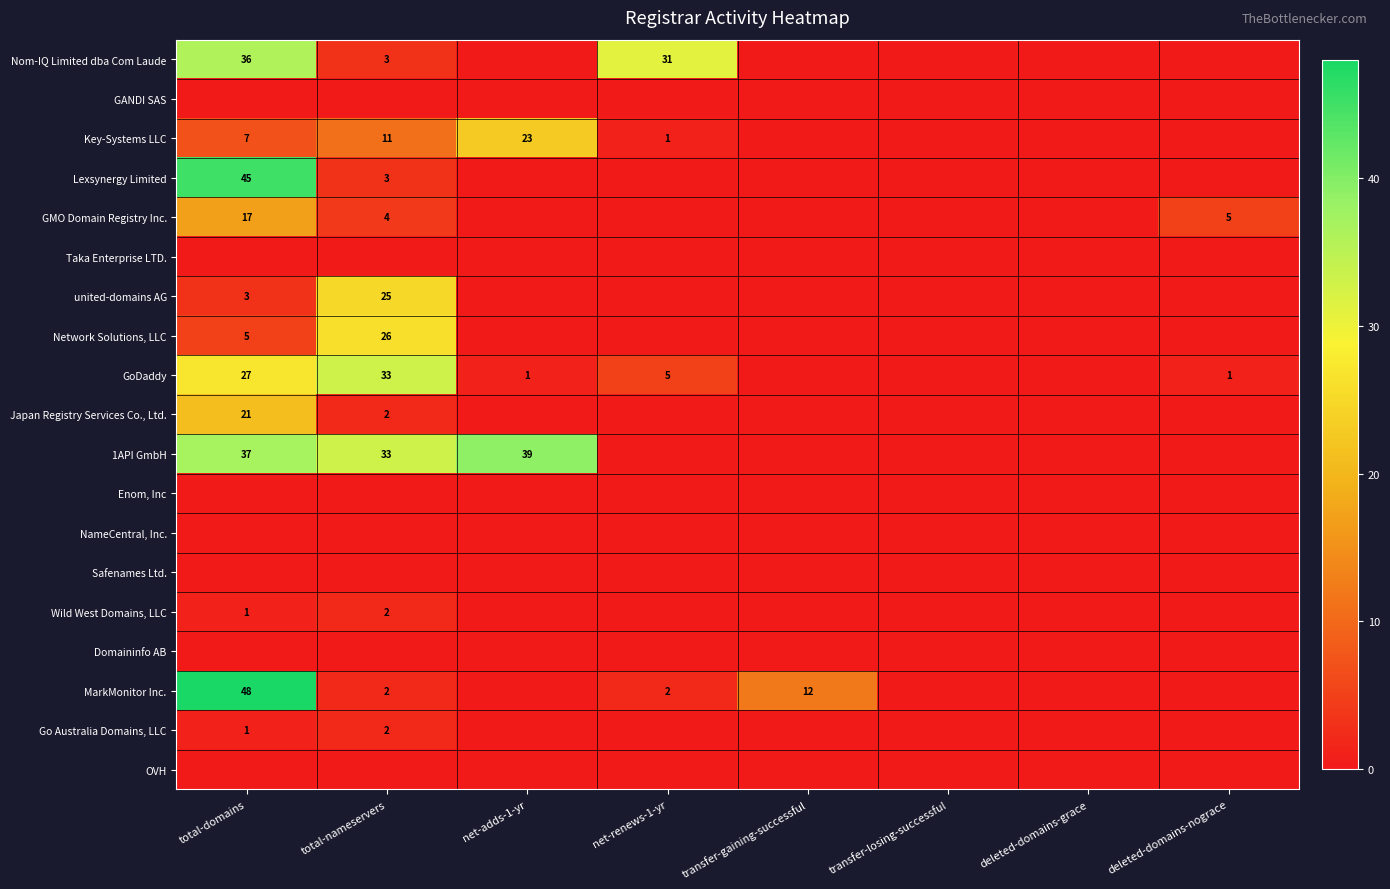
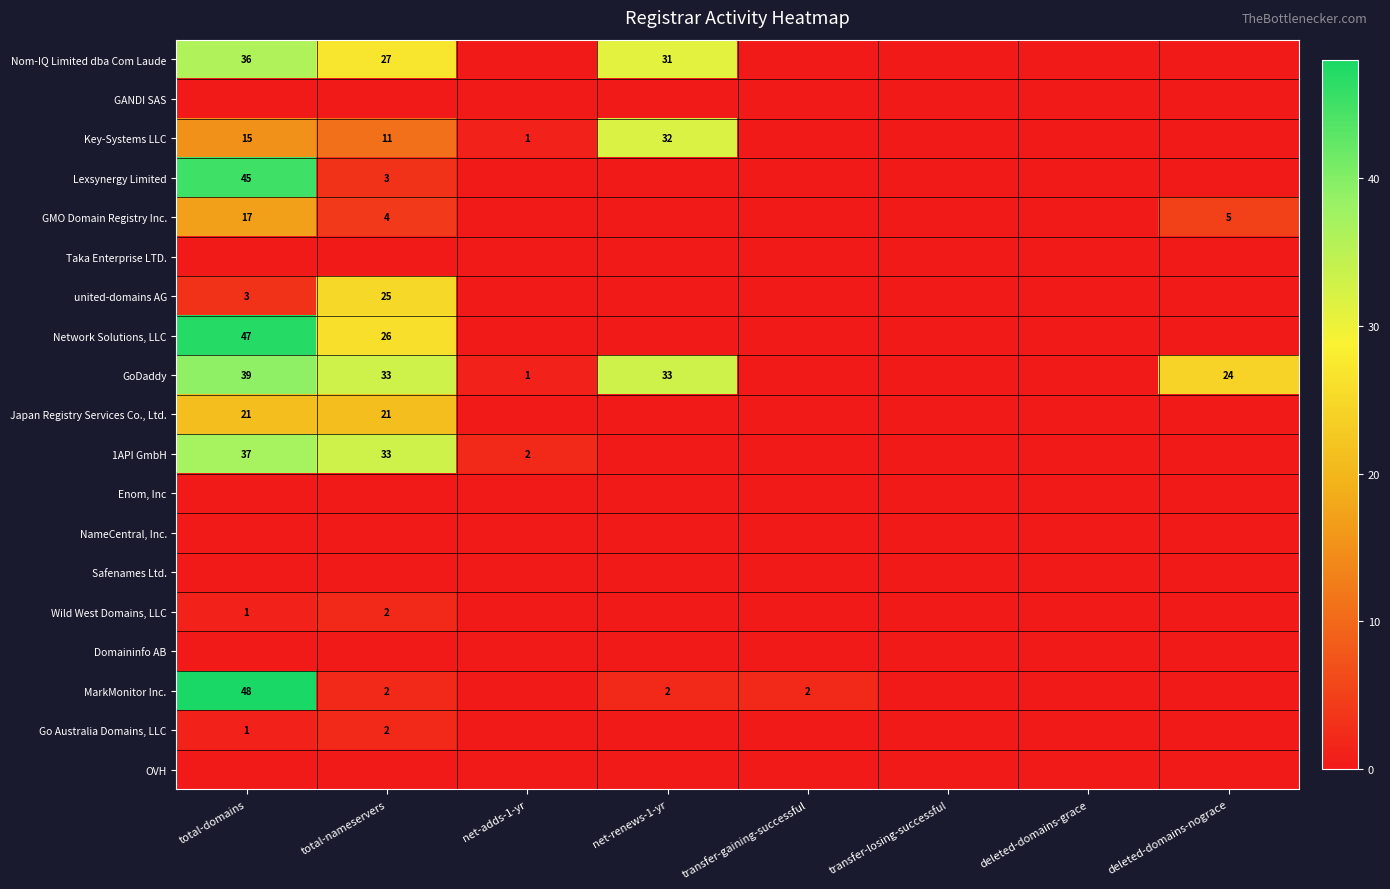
  {
    "Nom-IQ Limited dba Com Laude": {
      "total-domains": 36,
-     "total-nameservers": 3,
+     "total-nameservers": 27,
      "net-renews-1-yr": 31
    },
    "Key-Systems LLC": {
-     "total-domains": 7,
+     "total-domains": 15,
      "total-nameservers": 11,
-     "net-adds-1-yr": 23,
-     "net-renews-1-yr": 1
+     "net-adds-1-yr": 1,
+     "net-renews-1-yr": 32
    },
    "Lexsynergy Limited": {
      "total-domains": 45,
      "total-nameservers": 3
    },
    "GMO Domain Registry Inc.": {
      "total-domains": 17,
      "total-nameservers": 4,
      "deleted-domains-nograce": 5
    },
    "united-domains AG": {
      "total-domains": 3,
      "total-nameservers": 25
    },
    "Network Solutions, LLC": {
-     "total-domains": 5,
+     "total-domains": 47,
      "total-nameservers": 26
    },
    "GoDaddy": {
-     "total-domains": 27,
+     "total-domains": 39,
      "total-nameservers": 33,
      "net-adds-1-yr": 1,
-     "net-renews-1-yr": 5,
-     "deleted-domains-nograce": 1
+     "net-renews-1-yr": 33,
+     "deleted-domains-nograce": 24
    },
    "Japan Registry Services Co., Ltd.": {
      "total-domains": 21,
-     "total-nameservers": 2
+     "total-nameservers": 21
    },
    "1API GmbH": {
      "total-domains": 37,
      "total-nameservers": 33,
-     "net-adds-1-yr": 39
+     "net-adds-1-yr": 2
    },
    "Wild West Domains, LLC": {
      "total-domains": 1,
      "total-nameservers": 2
    },
    "MarkMonitor Inc.": {
      "total-domains": 48,
      "total-nameservers": 2,
      "net-renews-1-yr": 2,
-     "transfer-gaining-successful": 12
+     "transfer-gaining-successful": 2
    },
    "Go Australia Domains, LLC": {
      "total-domains": 1,
      "total-nameservers": 2
    }
  }
